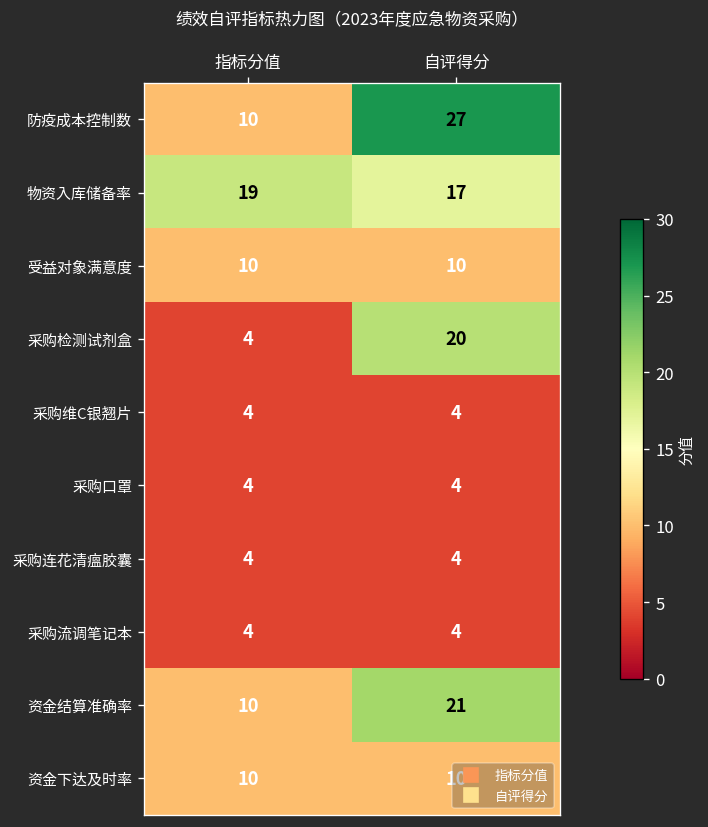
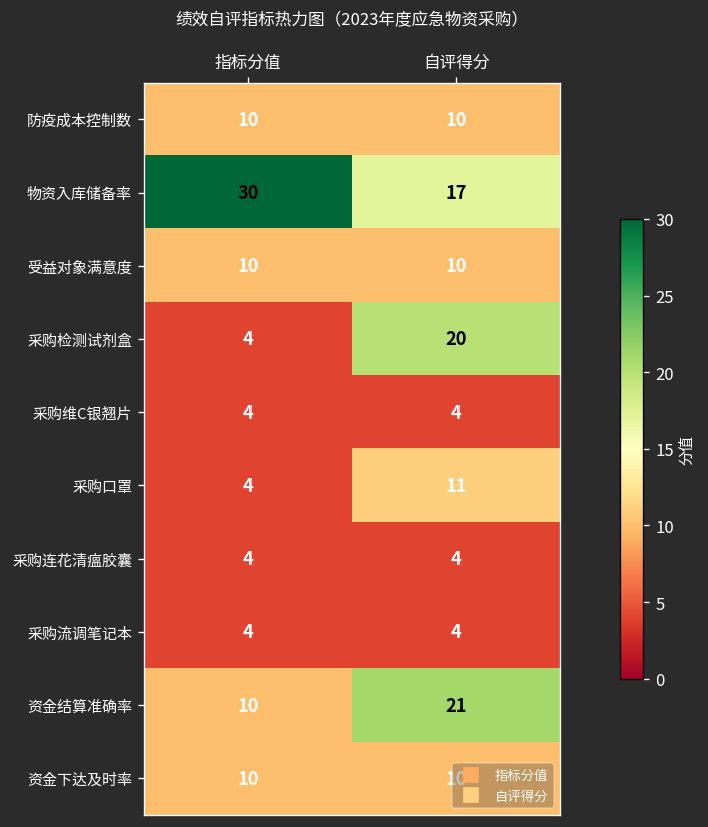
  {
    "防疫成本控制数": {
      "指标分值": 10,
-     "自评得分": 27
+     "自评得分": 10
    },
    "物资入库储备率": {
-     "指标分值": 19,
+     "指标分值": 30,
      "自评得分": 17
    },
    "受益对象满意度": {
      "指标分值": 10,
      "自评得分": 10
    },
    "采购检测试剂盒": {
      "指标分值": 4,
      "自评得分": 20
    },
    "采购维C银翘片": {
      "指标分值": 4,
      "自评得分": 4
    },
    "采购口罩": {
      "指标分值": 4,
-     "自评得分": 4
+     "自评得分": 11
    },
    "采购连花清瘟胶囊": {
      "指标分值": 4,
      "自评得分": 4
    },
    "采购流调笔记本": {
      "指标分值": 4,
      "自评得分": 4
    },
    "资金结算准确率": {
      "指标分值": 10,
      "自评得分": 21
    },
    "资金下达及时率": {
      "指标分值": 10
    }
  }
